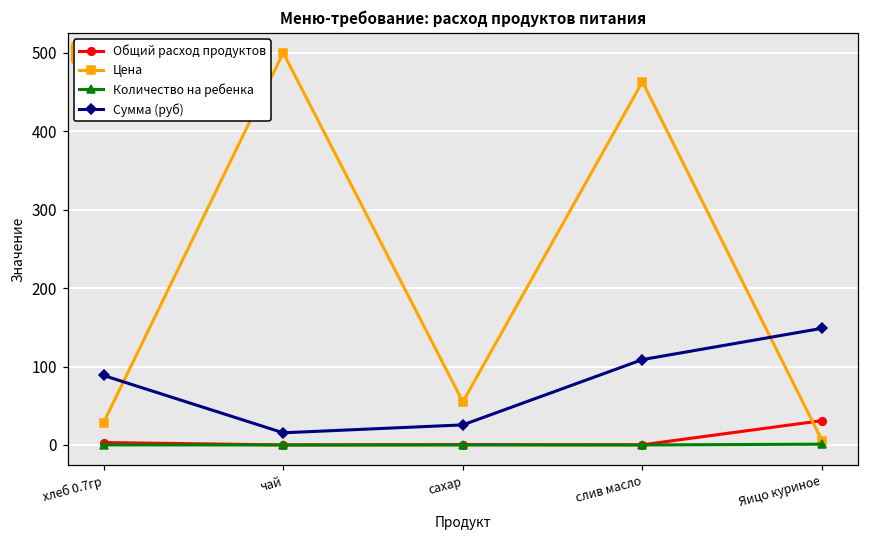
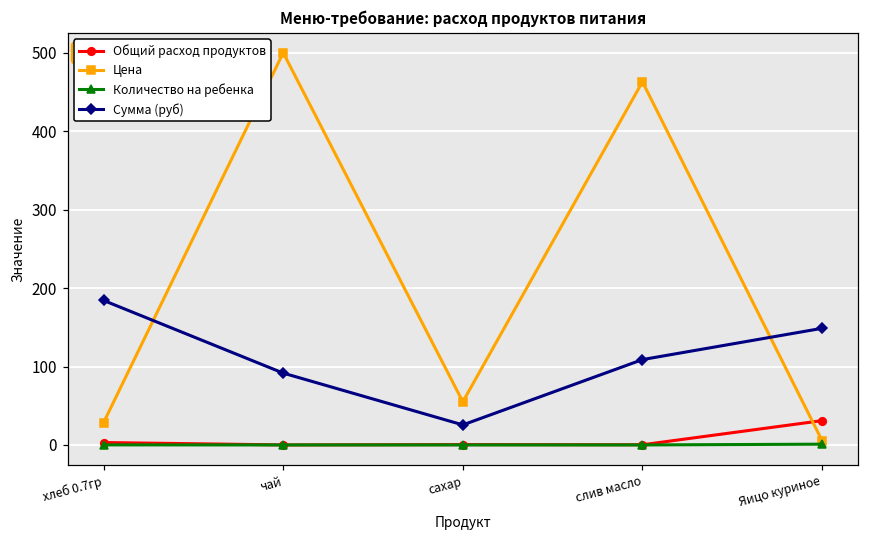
  {
    "Общий расход продуктов": {
      "Яицо куриное": 30
    },
    "Цена": {
      "хлеб 0.7гр": 30,
      "чай": 500,
      "сахар": 60,
      "слив масло": 460,
      "Яицо куриное": 10
    },
    "Количество на ребенка": {
      "Яицо куриное": 0
    },
    "Сумма (руб)": {
-     "хлеб 0.7гр": 90,
-     "чай": 20,
+     "хлеб 0.7гр": 180,
+     "чай": 90,
      "сахар": 30,
      "слив масло": 110,
      "Яицо куриное": 150
    }
  }
